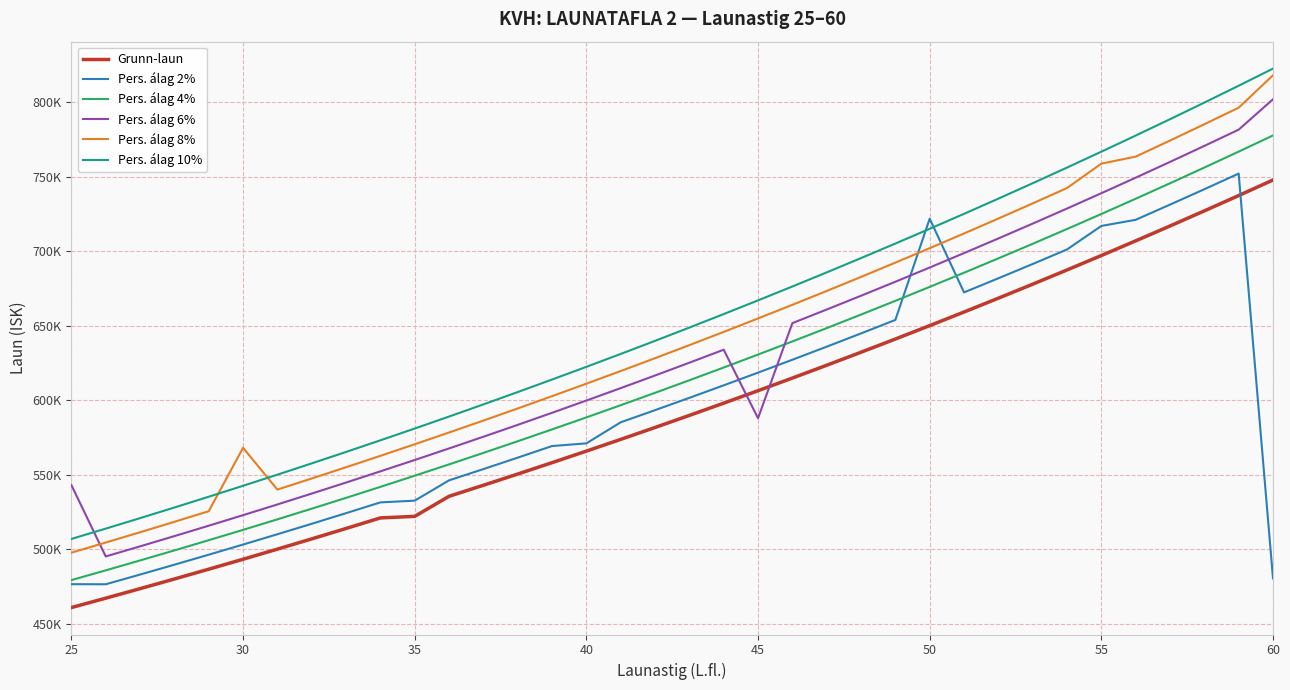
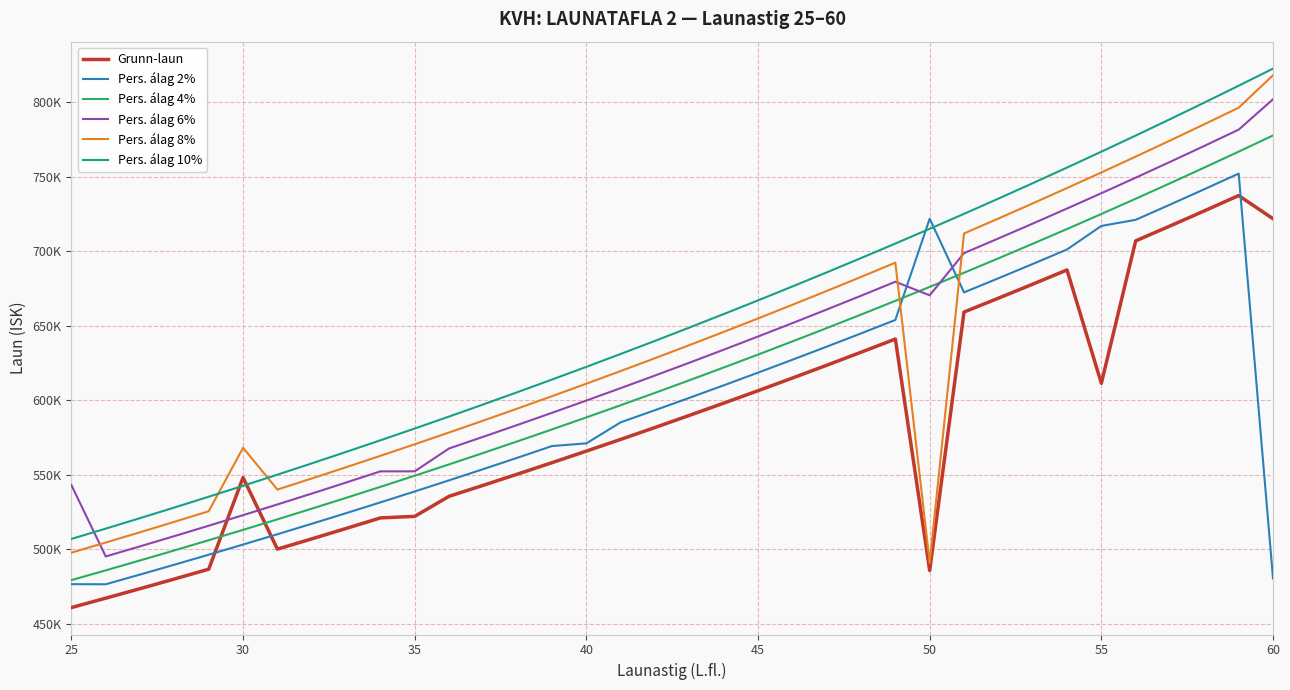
  {
    "Grunn-laun": {
      "25": 461000,
-     "30": 493000,
+     "30": 548000,
      "35": 522000,
      "40": 566000,
      "45": 606000,
-     "50": 650000,
-     "55": 697000,
-     "60": 748000
+     "50": 486000,
+     "55": 611000,
+     "60": 722000
    },
    "Pers. álag 2%": {
      "25": 477000,
      "30": 503000,
-     "35": 533000,
+     "35": 539000,
      "40": 571000,
      "45": 619000,
      "50": 722000,
      "55": 717000,
      "60": 480000
    },
    "Pers. álag 6%": {
      "25": 543000,
      "30": 523000,
-     "35": 560000,
+     "35": 552000,
      "40": 600000,
-     "45": 588000,
-     "50": 689000,
+     "45": 643000,
+     "50": 670000,
      "55": 739000,
      "60": 802000
    },
    "Pers. álag 8%": {
      "25": 498000,
      "30": 568000,
      "35": 570000,
      "40": 611000,
      "45": 655000,
-     "50": 702000,
-     "55": 759000,
+     "50": 491000,
+     "55": 753000,
      "60": 818000
    }
  }
